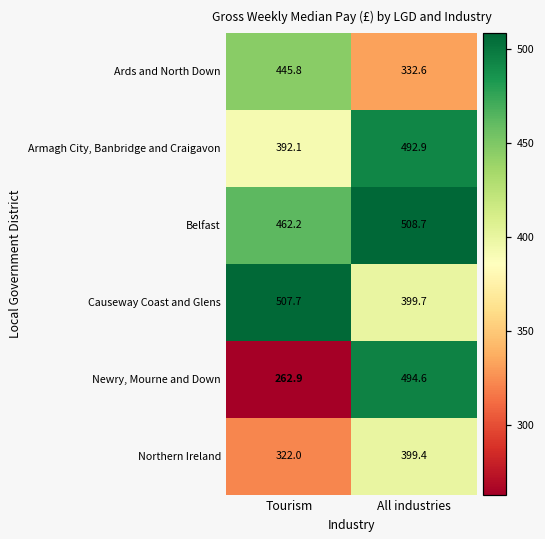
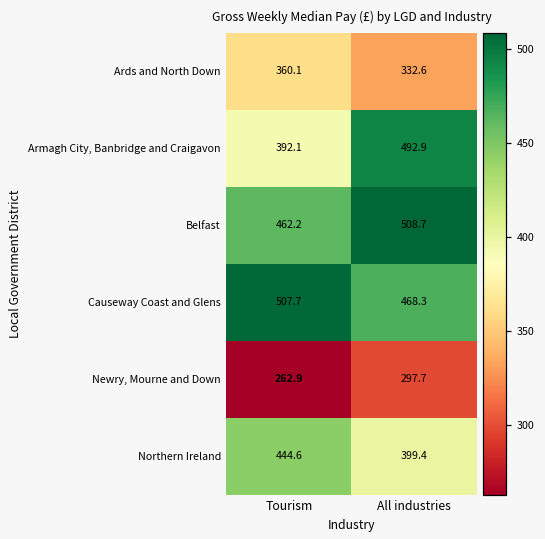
  {
    "Ards and North Down": {
-     "Tourism": 445.8,
+     "Tourism": 360.1,
      "All industries": 332.6
    },
    "Armagh City, Banbridge and Craigavon": {
      "Tourism": 392.1,
      "All industries": 492.9
    },
    "Belfast": {
      "Tourism": 462.2,
      "All industries": 508.7
    },
    "Causeway Coast and Glens": {
      "Tourism": 507.7,
-     "All industries": 399.7
+     "All industries": 468.3
    },
    "Newry, Mourne and Down": {
      "Tourism": 262.9,
-     "All industries": 494.6
+     "All industries": 297.7
    },
    "Northern Ireland": {
-     "Tourism": 322.0,
+     "Tourism": 444.6,
      "All industries": 399.4
    }
  }
